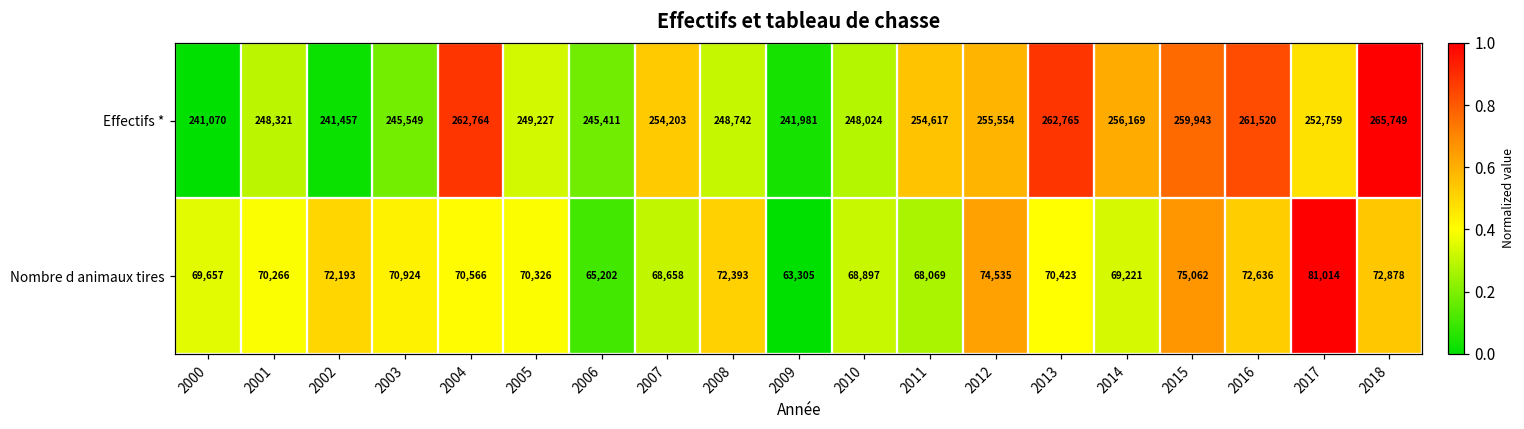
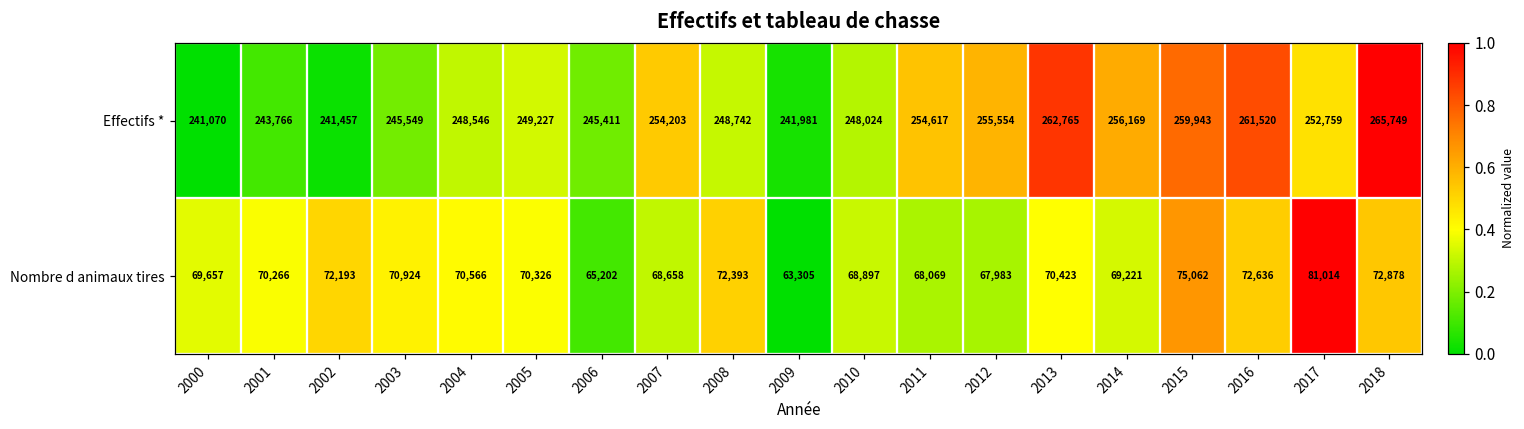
  {
    "Effectifs *": {
      "2000": "241,070",
-     "2001": "248,321",
+     "2001": "243,766",
      "2002": "241,457",
      "2003": "245,549",
-     "2004": "262,764",
+     "2004": "248,546",
      "2005": "249,227",
      "2006": "245,411",
      "2007": "254,203",
      "2008": "248,742",
      "2009": "241,981",
      "2010": "248,024",
      "2011": "254,617",
      "2012": "255,554",
      "2013": "262,765",
      "2014": "256,169",
      "2015": "259,943",
      "2016": "261,520",
      "2017": "252,759",
      "2018": "265,749"
    },
    "Nombre d animaux tires": {
      "2000": "69,657",
      "2001": "70,266",
      "2002": "72,193",
      "2003": "70,924",
      "2004": "70,566",
      "2005": "70,326",
      "2006": "65,202",
      "2007": "68,658",
      "2008": "72,393",
      "2009": "63,305",
      "2010": "68,897",
      "2011": "68,069",
-     "2012": "74,535",
+     "2012": "67,983",
      "2013": "70,423",
      "2014": "69,221",
      "2015": "75,062",
      "2016": "72,636",
      "2017": "81,014",
      "2018": "72,878"
    }
  }
